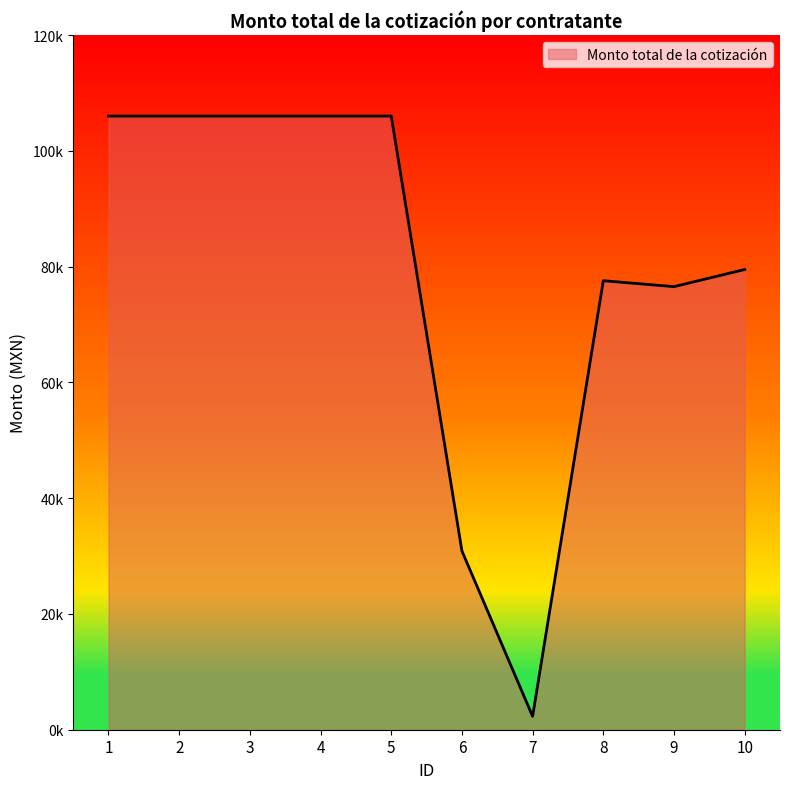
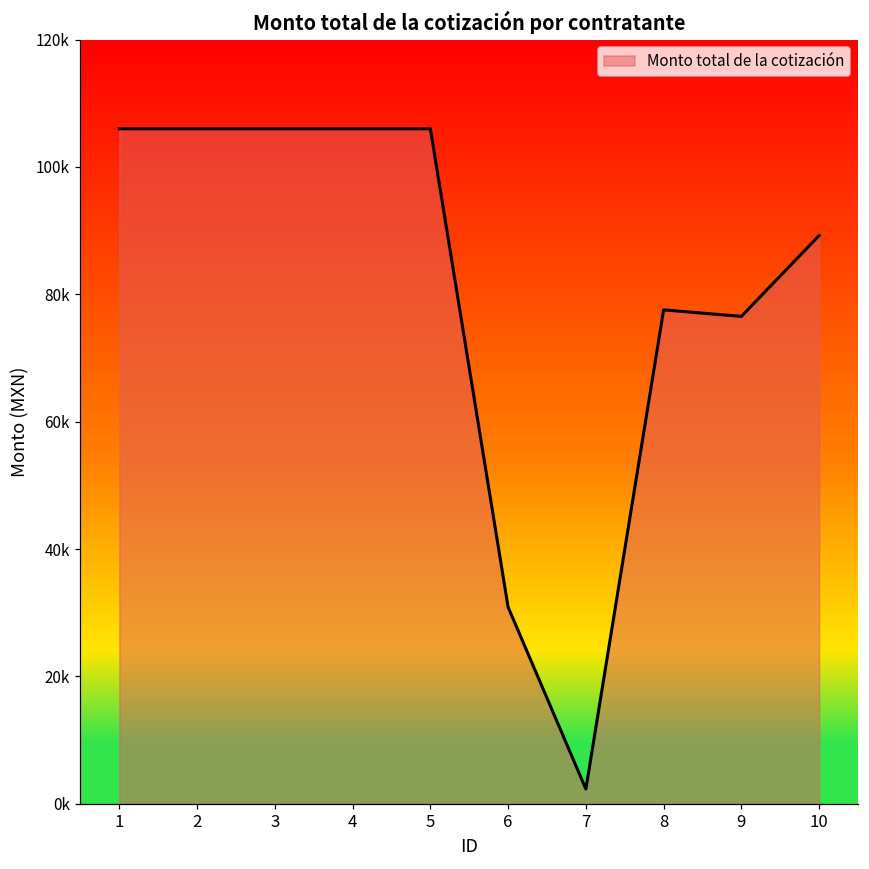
  {
    "1": 106000,
    "2": 106000,
    "3": 106000,
    "4": 106000,
    "5": 106000,
    "6": 31000,
    "7": 2000,
    "8": 78000,
    "9": 77000,
-   "10": 80000
+   "10": 89000
  }
